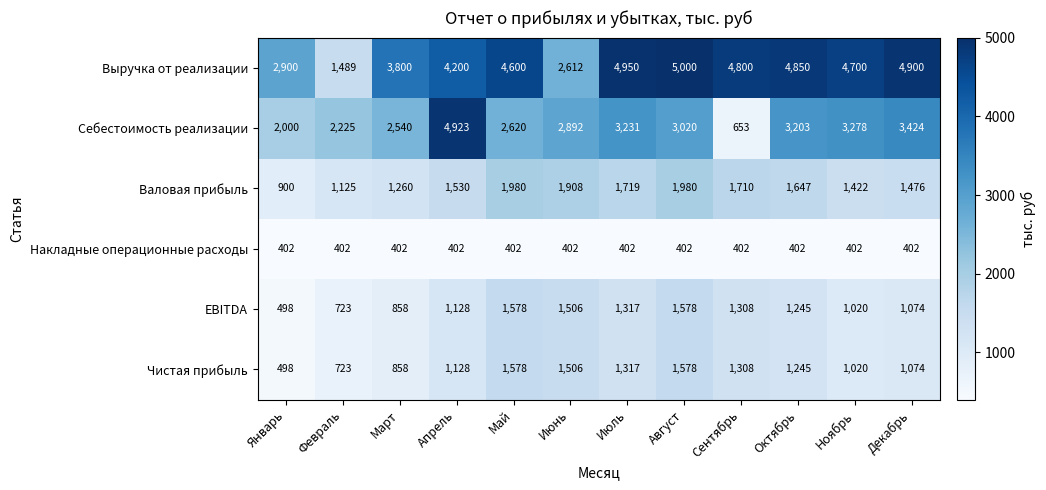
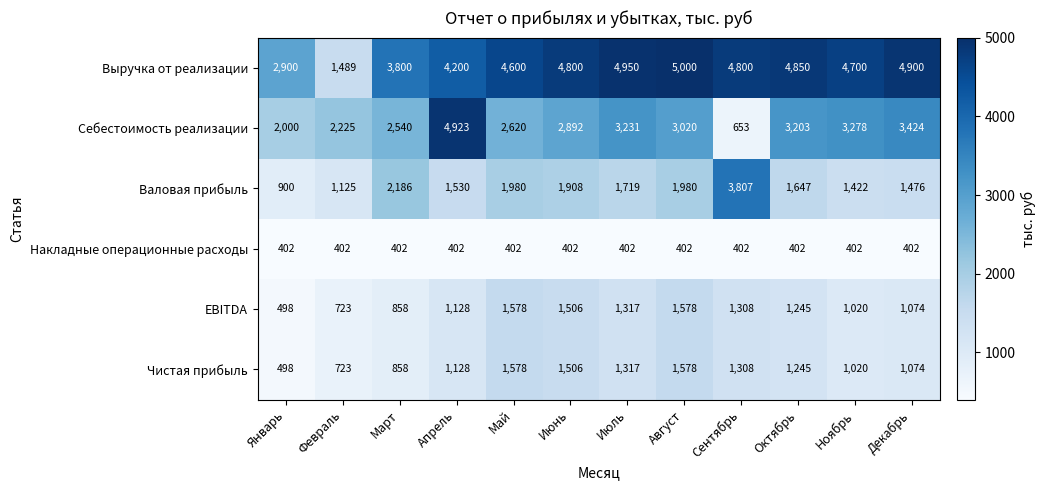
  {
    "Выручка от реализации": {
      "Январь": "2,900",
      "Февраль": "1,489",
      "Март": "3,800",
      "Апрель": "4,200",
      "Май": "4,600",
-     "Июнь": "2,612",
+     "Июнь": "4,800",
      "Июль": "4,950",
      "Август": "5,000",
      "Сентябрь": "4,800",
      "Октябрь": "4,850",
      "Ноябрь": "4,700",
      "Декабрь": "4,900"
    },
    "Себестоимость реализации": {
      "Январь": "2,000",
      "Февраль": "2,225",
      "Март": "2,540",
      "Апрель": "4,923",
      "Май": "2,620",
      "Июнь": "2,892",
      "Июль": "3,231",
      "Август": "3,020",
      "Сентябрь": "653",
      "Октябрь": "3,203",
      "Ноябрь": "3,278",
      "Декабрь": "3,424"
    },
    "Валовая прибыль": {
      "Январь": "900",
      "Февраль": "1,125",
-     "Март": "1,260",
+     "Март": "2,186",
      "Апрель": "1,530",
      "Май": "1,980",
      "Июнь": "1,908",
      "Июль": "1,719",
      "Август": "1,980",
-     "Сентябрь": "1,710",
+     "Сентябрь": "3,807",
      "Октябрь": "1,647",
      "Ноябрь": "1,422",
      "Декабрь": "1,476"
    },
    "Накладные операционные расходы": {
      "Январь": "402",
      "Февраль": "402",
      "Март": "402",
      "Апрель": "402",
      "Май": "402",
      "Июнь": "402",
      "Июль": "402",
      "Август": "402",
      "Сентябрь": "402",
      "Октябрь": "402",
      "Ноябрь": "402",
      "Декабрь": "402"
    },
    "EBITDA": {
      "Январь": "498",
      "Февраль": "723",
      "Март": "858",
      "Апрель": "1,128",
      "Май": "1,578",
      "Июнь": "1,506",
      "Июль": "1,317",
      "Август": "1,578",
      "Сентябрь": "1,308",
      "Октябрь": "1,245",
      "Ноябрь": "1,020",
      "Декабрь": "1,074"
    },
    "Чистая прибыль": {
      "Январь": "498",
      "Февраль": "723",
      "Март": "858",
      "Апрель": "1,128",
      "Май": "1,578",
      "Июнь": "1,506",
      "Июль": "1,317",
      "Август": "1,578",
      "Сентябрь": "1,308",
      "Октябрь": "1,245",
      "Ноябрь": "1,020",
      "Декабрь": "1,074"
    }
  }
